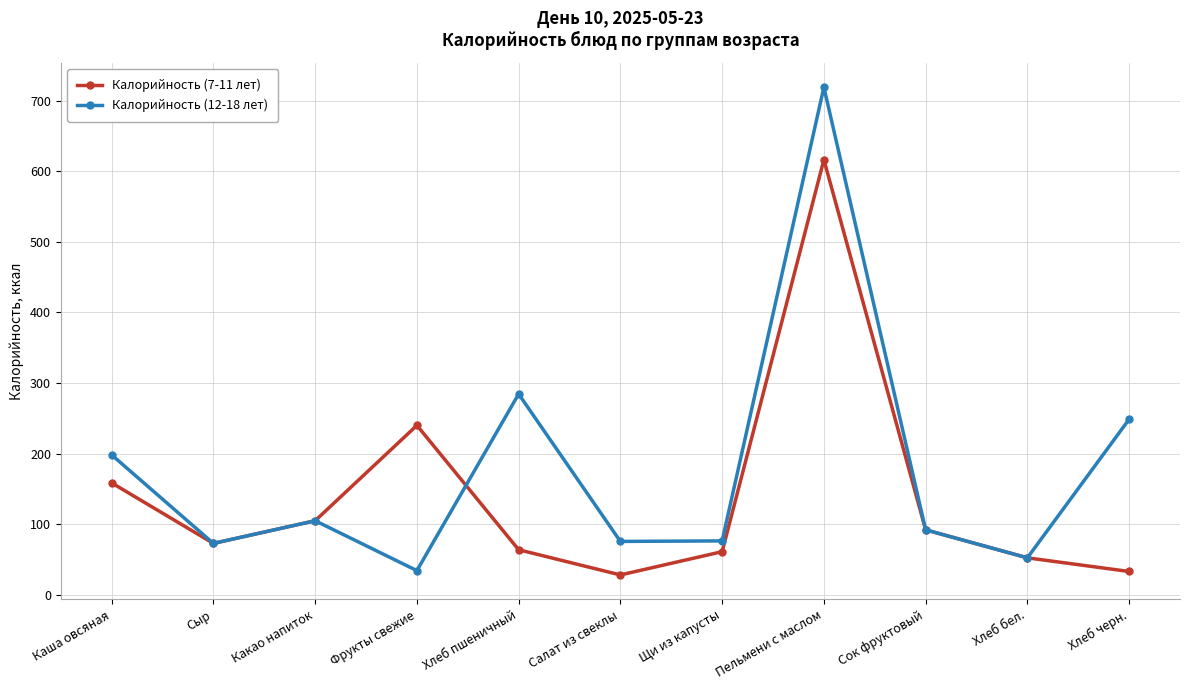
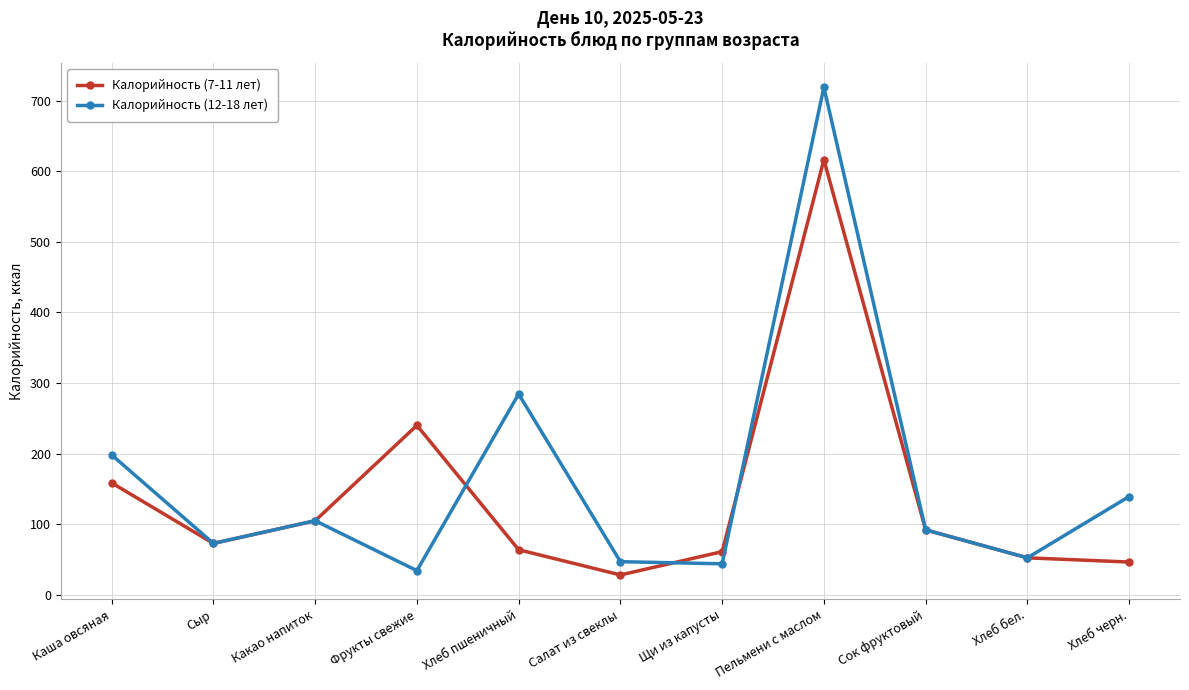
  {
    "Калорийность (7-11 лет)": {
      "Каша овсяная": 160,
      "Фрукты свежие": 240,
      "Хлеб пшеничный": 60,
      "Салат из свеклы": 30,
      "Щи из капусты": 60,
      "Пельмени с маслом": 620,
-     "Хлеб черн.": 30
+     "Хлеб черн.": 50
    },
    "Калорийность (12-18 лет)": {
      "Каша овсяная": 200,
      "Фрукты свежие": 30,
      "Хлеб пшеничный": 280,
-     "Салат из свеклы": 80,
-     "Щи из капусты": 80,
+     "Салат из свеклы": 50,
+     "Щи из капусты": 40,
      "Пельмени с маслом": 720,
-     "Хлеб черн.": 250
+     "Хлеб черн.": 140
    }
  }
